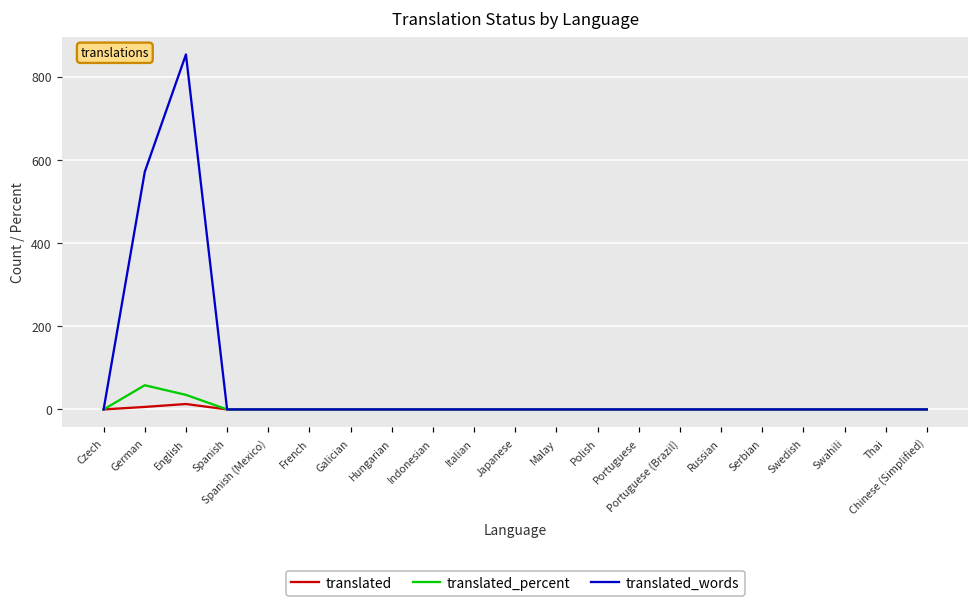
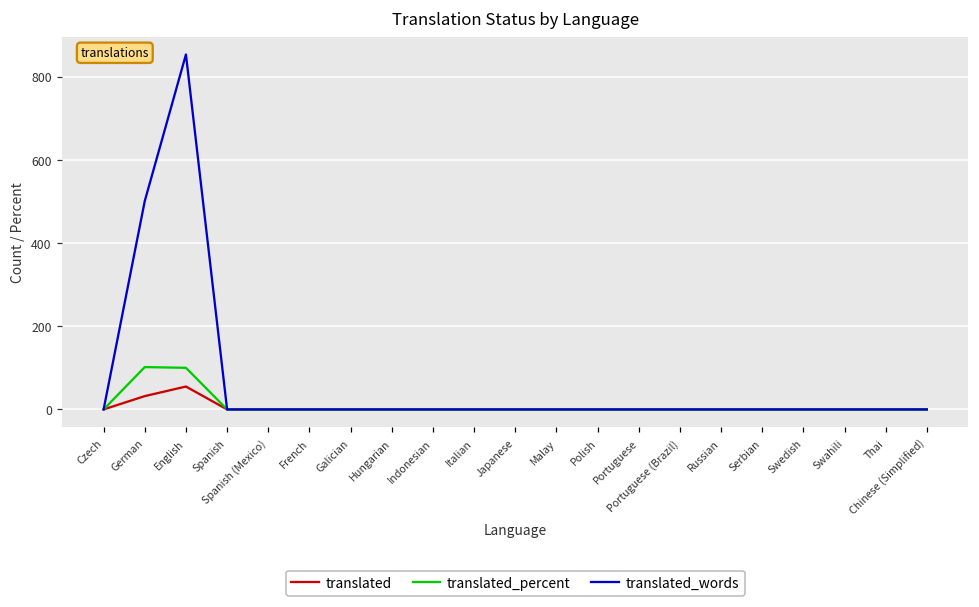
  {
    "translated": {
-     "German": 10,
-     "English": 10
+     "German": 30,
+     "English": 60
    },
    "translated_percent": {
-     "German": 60,
-     "English": 40
+     "German": 100,
+     "English": 100
    },
    "translated_words": {
-     "German": 570,
+     "German": 500,
      "English": 850
    }
  }
